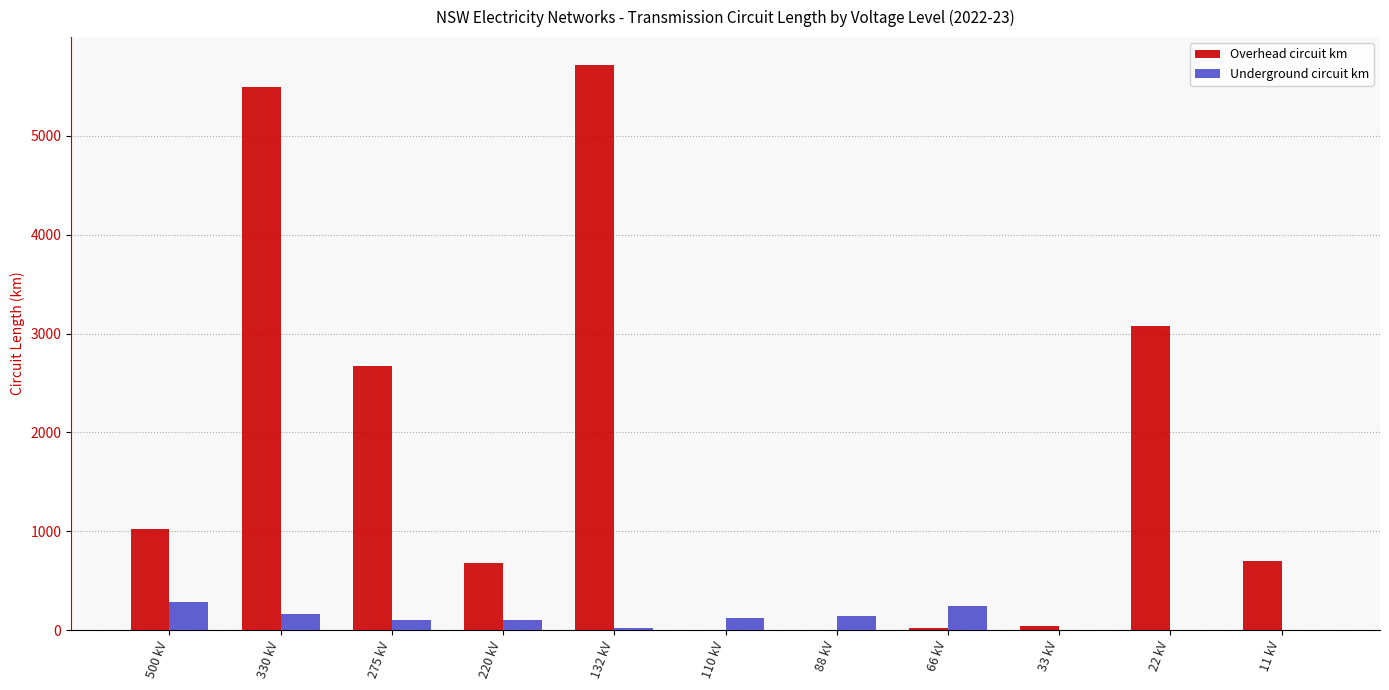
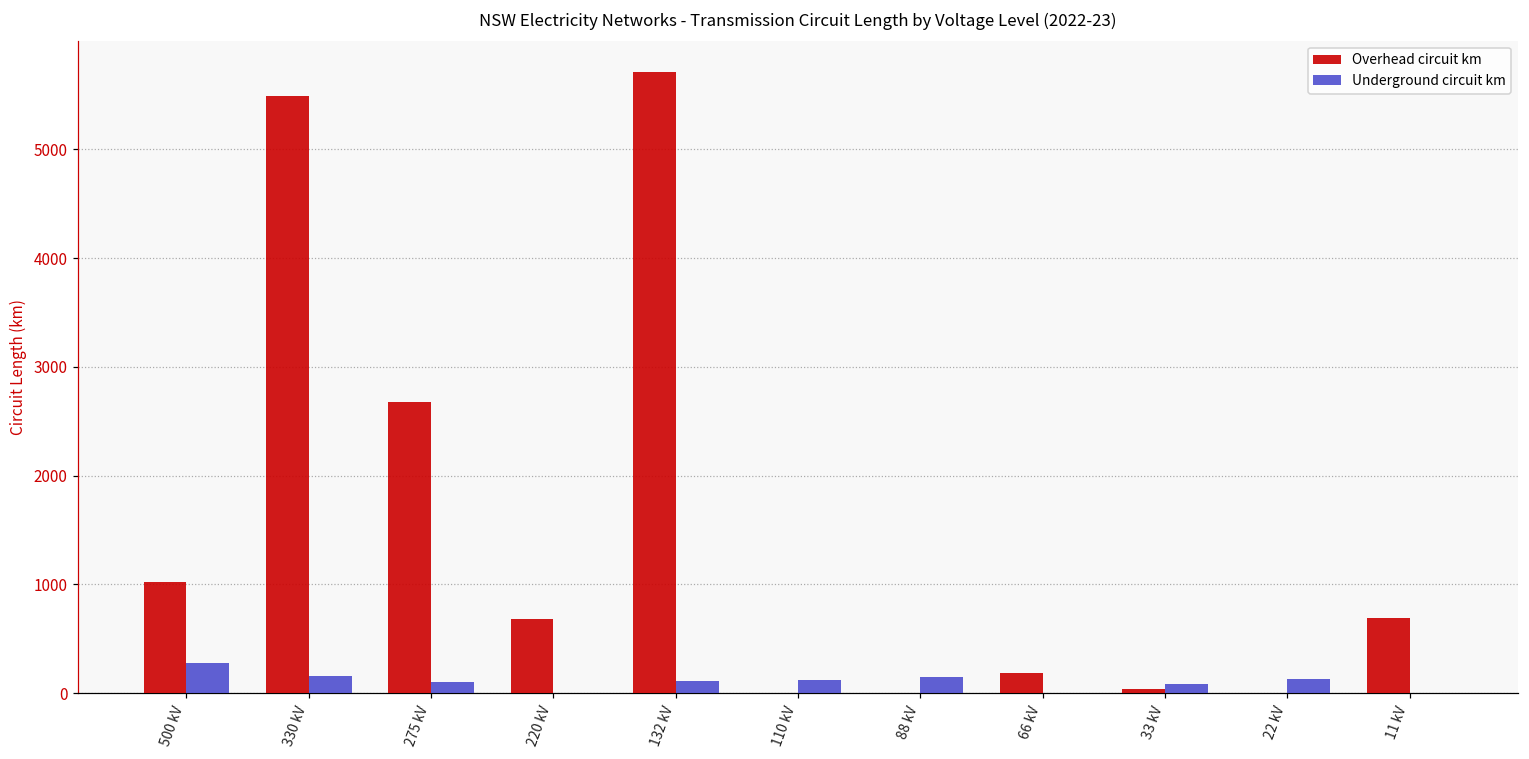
  {
    "Overhead circuit km": {
      "500 kV": 1000,
      "330 kV": 5500,
      "275 kV": 2700,
      "220 kV": 700,
      "132 kV": 5700,
      "110 kV": 0,
      "88 kV": 0,
-     "66 kV": 0,
+     "66 kV": 200,
      "33 kV": 0,
-     "22 kV": 3100,
+     "22 kV": 0,
      "11 kV": 700
    },
    "Underground circuit km": {
      "500 kV": 300,
      "330 kV": 200,
      "275 kV": 100,
-     "220 kV": 100,
-     "132 kV": 0,
+     "220 kV": 0,
+     "132 kV": 100,
      "110 kV": 100,
      "88 kV": 100,
-     "66 kV": 300,
-     "33 kV": 0,
-     "22 kV": 0
+     "66 kV": 0,
+     "33 kV": 100,
+     "22 kV": 100
    }
  }
